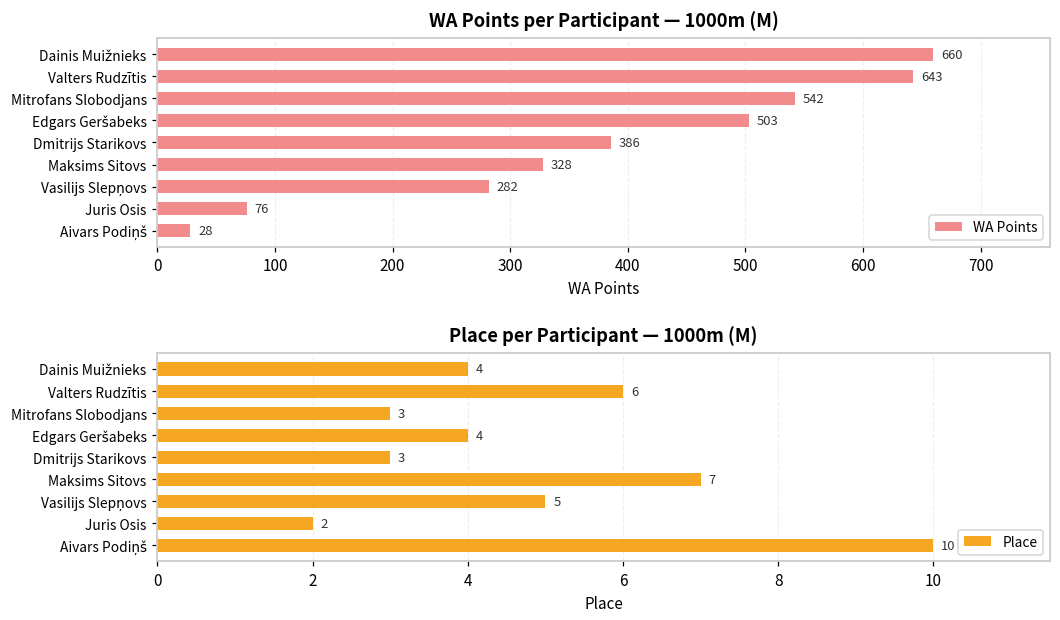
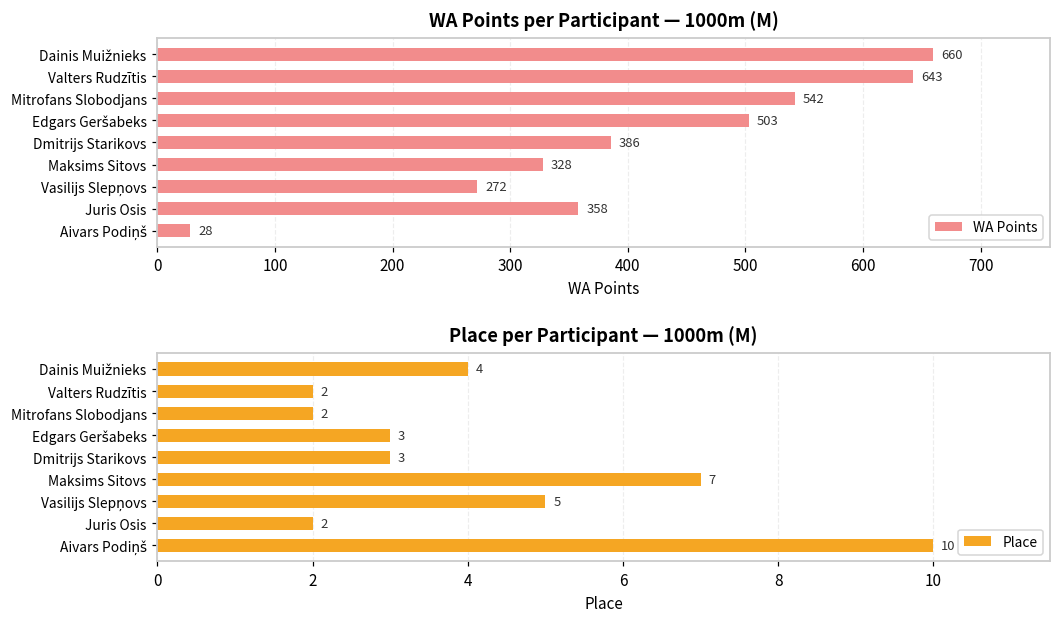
  {
    "WA Points per Participant — 1000m (M)": {
      "Dainis Muižnieks": 660,
      "Valters Rudzītis": 643,
      "Mitrofans Slobodjans": 542,
      "Edgars Geršabeks": 503,
      "Dmitrijs Starikovs": 386,
      "Maksims Sitovs": 328,
-     "Vasilijs Slepņovs": 282,
-     "Juris Osis": 76,
+     "Vasilijs Slepņovs": 272,
+     "Juris Osis": 358,
      "Aivars Podiņš": 28
    },
    "Place per Participant — 1000m (M)": {
      "Dainis Muižnieks": 4,
-     "Valters Rudzītis": 6,
-     "Mitrofans Slobodjans": 3,
-     "Edgars Geršabeks": 4,
+     "Valters Rudzītis": 2,
+     "Mitrofans Slobodjans": 2,
+     "Edgars Geršabeks": 3,
      "Dmitrijs Starikovs": 3,
      "Maksims Sitovs": 7,
      "Vasilijs Slepņovs": 5,
      "Juris Osis": 2,
      "Aivars Podiņš": 10
    }
  }
